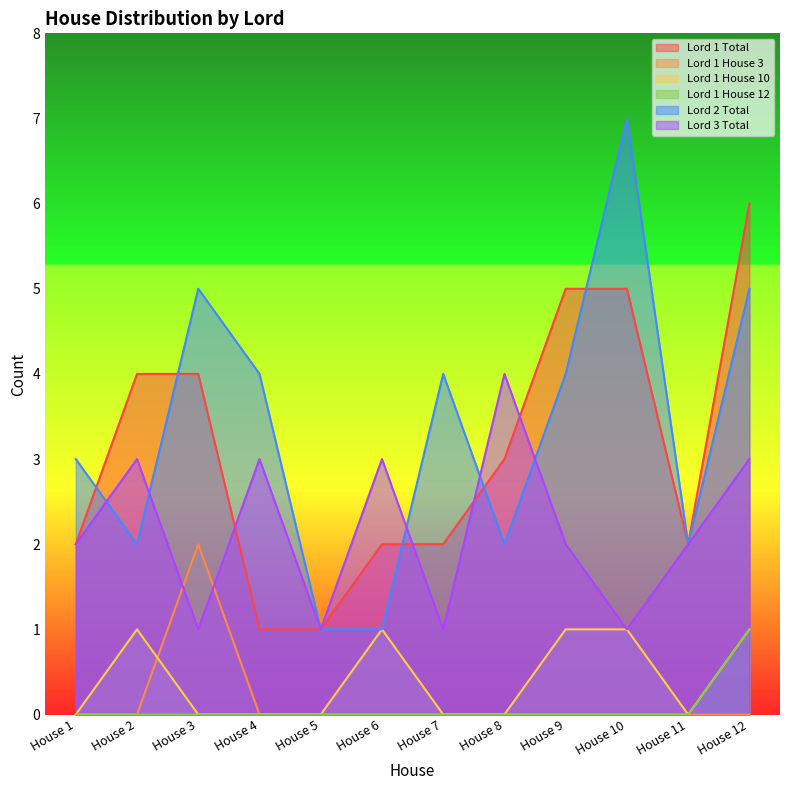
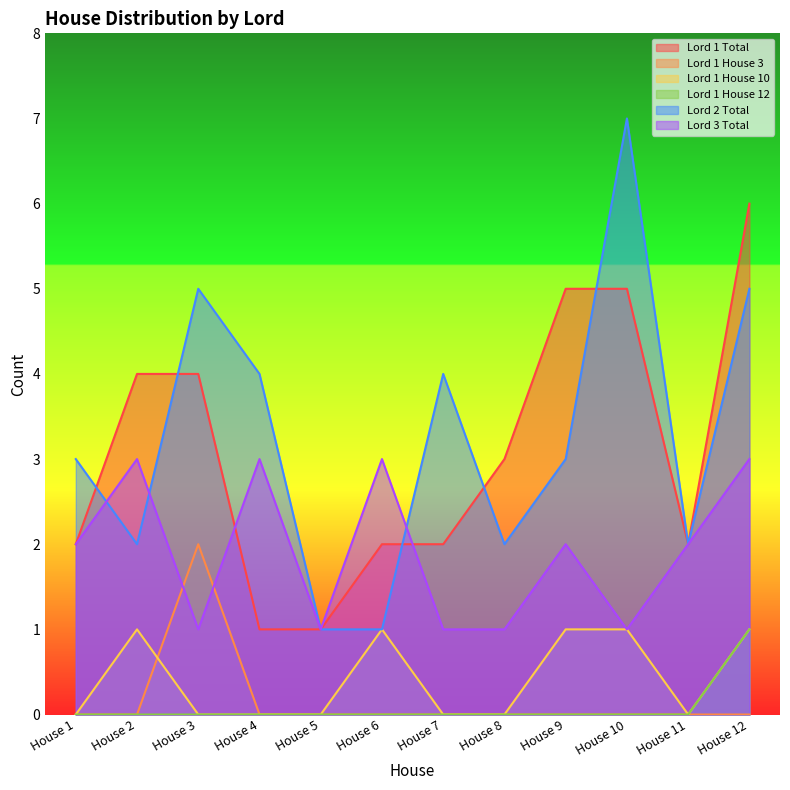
  {
    "Lord 2 Total": {
      "House 1": 3,
      "House 2": 2,
      "House 3": 5,
      "House 4": 4,
      "House 7": 4,
      "House 8": 2,
-     "House 9": 4,
+     "House 9": 3,
      "House 10": 7,
      "House 12": 5
    },
    "Lord 3 Total": {
      "House 2": 3,
      "House 3": 1,
      "House 4": 3,
      "House 6": 3,
      "House 7": 1,
-     "House 8": 4,
+     "House 8": 1,
      "House 9": 2,
      "House 12": 3
    }
  }
